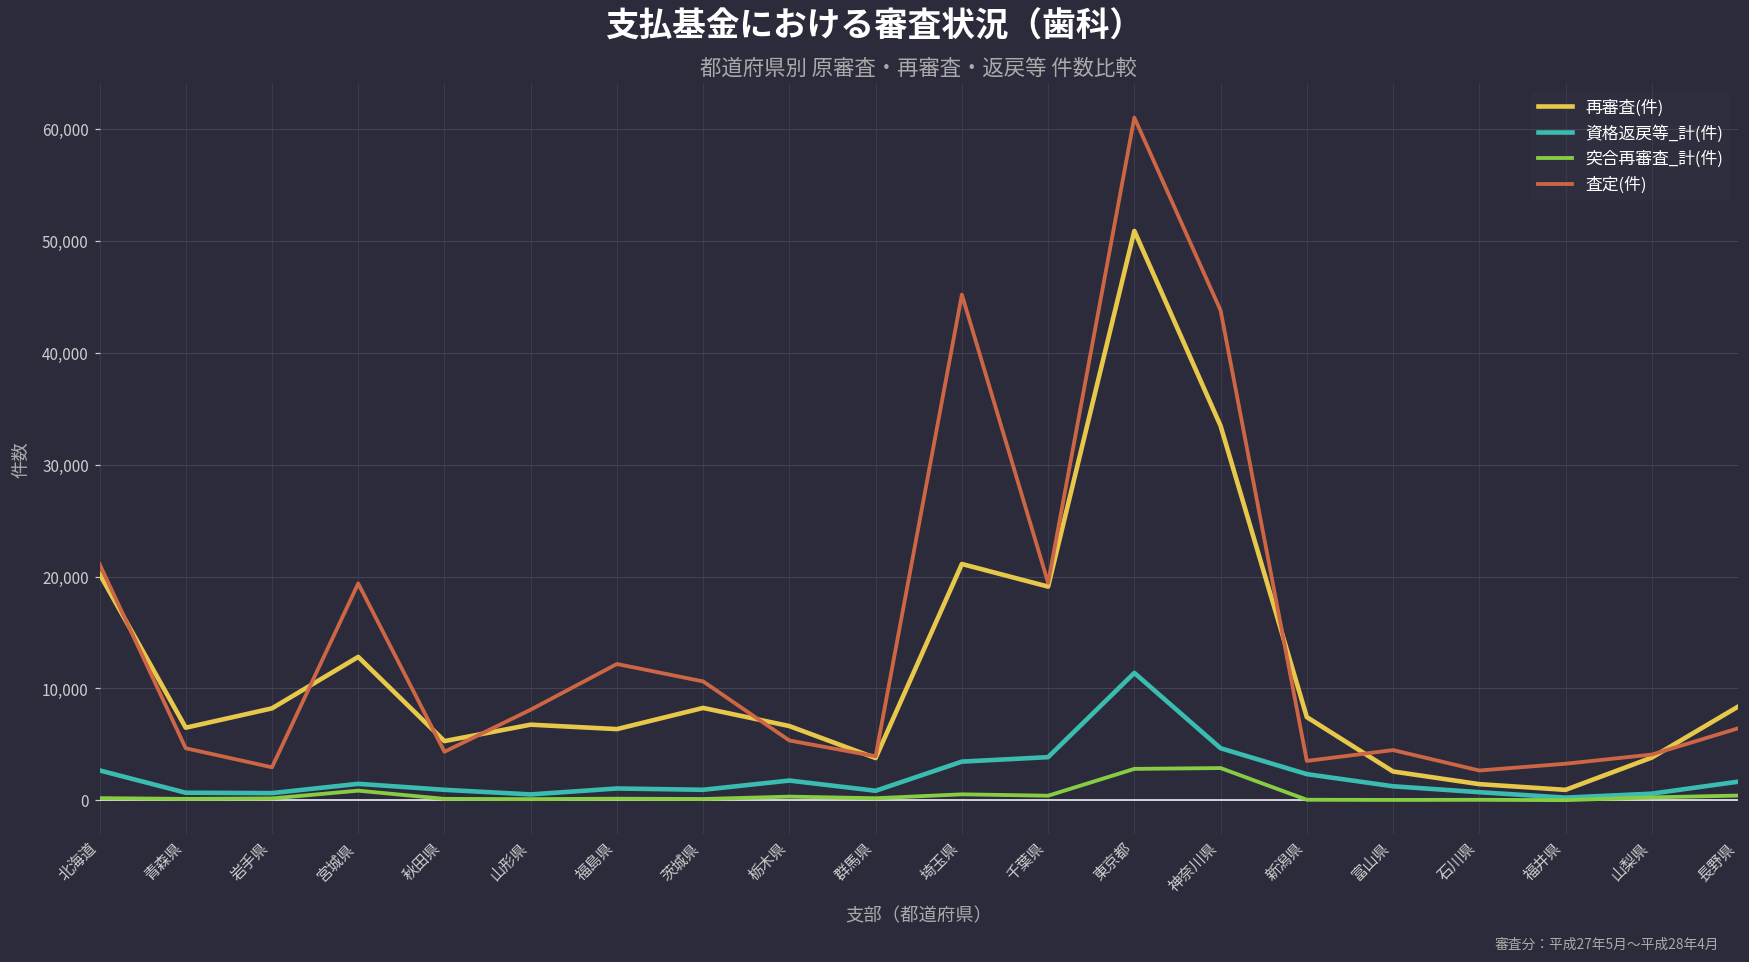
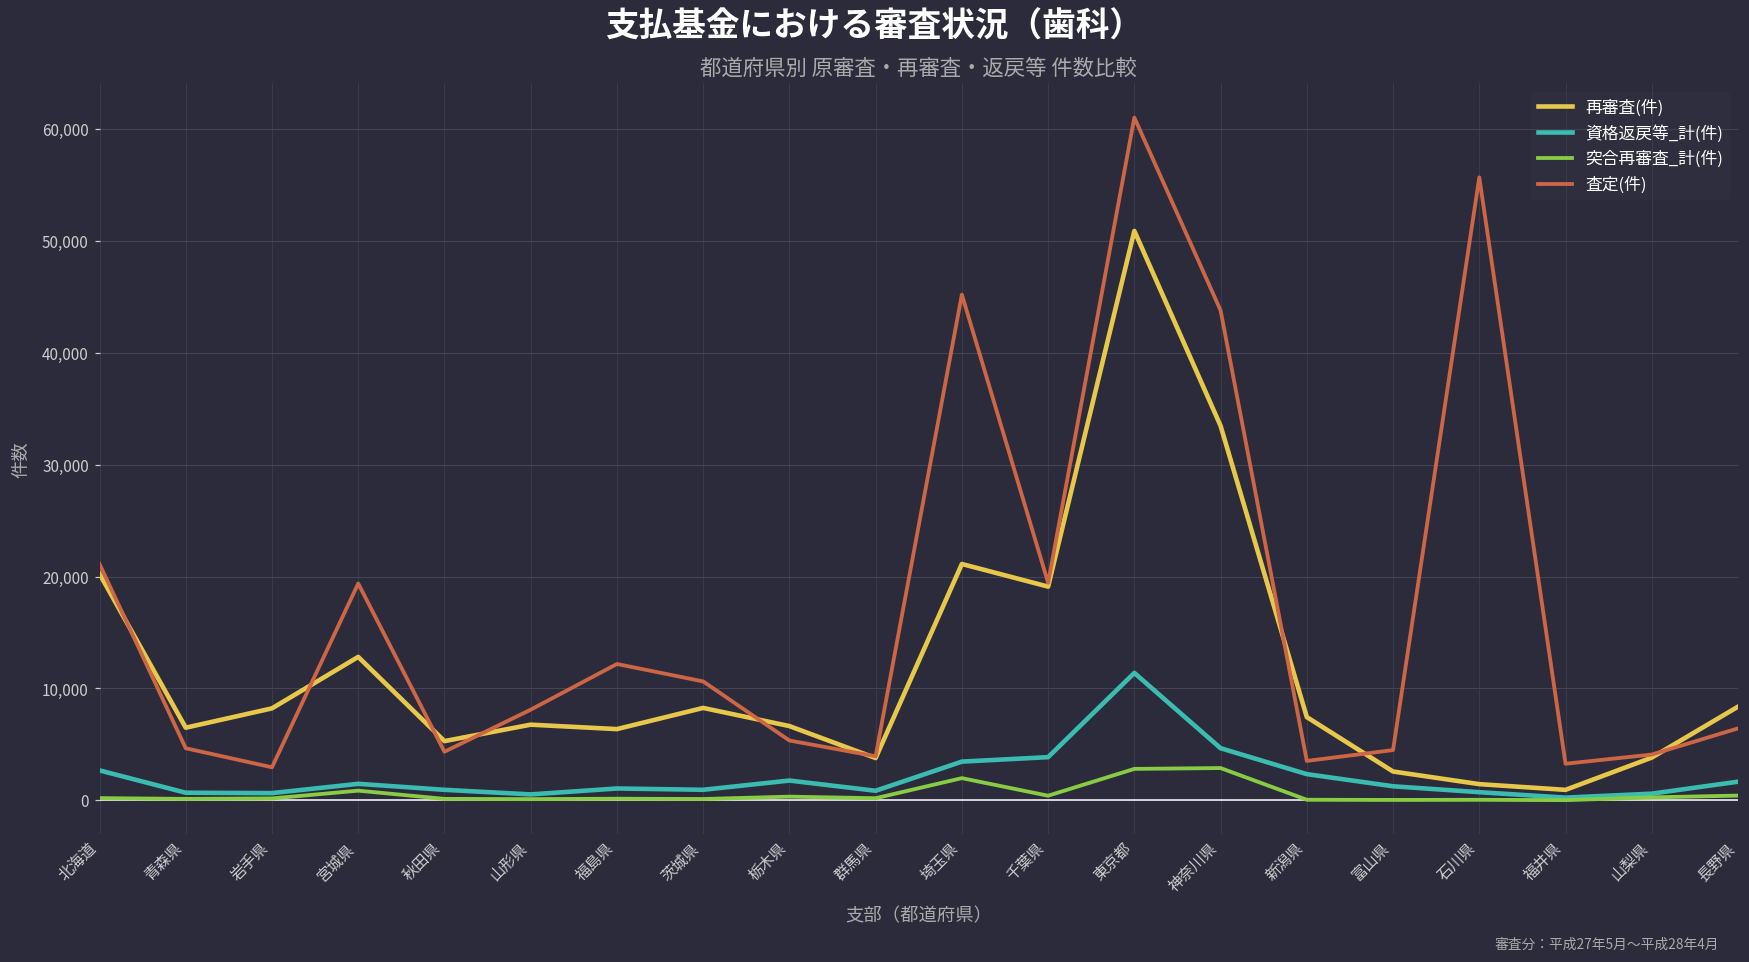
  {
    "再審査(件)": {
      "北海道": "20,300",
      "青森県": "6,500",
      "岩手県": "8,200",
      "宮城県": "12,800",
      "秋田県": "5,300",
      "山形県": "6,800",
      "福島県": "6,400",
      "茨城県": "8,300",
      "栃木県": "6,600",
      "埼玉県": "21,100",
      "千葉県": "19,100",
      "東京都": "50,900",
      "神奈川県": "33,500",
      "新潟県": "7,400",
      "富山県": "2,600",
      "石川県": "1,400",
      "福井県": "900",
      "山梨県": "3,800",
      "長野県": "8,400"
    },
    "資格返戻等_計(件)": {
      "北海道": "2,700",
      "青森県": "700",
      "岩手県": "600",
      "宮城県": "1,500",
      "秋田県": "900",
      "山形県": "500",
      "福島県": "1,100",
      "茨城県": "900",
      "栃木県": "1,800",
      "群馬県": "900",
      "埼玉県": "3,500",
      "千葉県": "3,900",
      "東京都": "11,400",
      "神奈川県": "4,700",
      "新潟県": "2,300",
      "富山県": "1,300",
      "石川県": "700",
      "山梨県": "600",
      "長野県": "1,700"
    },
    "突合再審査_計(件)": {
      "北海道": "200",
      "青森県": "100",
      "岩手県": "200",
      "宮城県": "900",
      "秋田県": "100",
      "山形県": "100",
      "福島県": "100",
      "茨城県": "100",
      "栃木県": "300",
      "群馬県": "200",
-     "埼玉県": "500",
+     "埼玉県": "2,000",
      "千葉県": "400",
      "東京都": "2,800",
      "神奈川県": "2,900",
      "新潟県": "100",
      "富山県": "0",
      "石川県": "0",
      "山梨県": "300",
      "長野県": "400"
    },
    "査定(件)": {
      "北海道": "21,100",
      "青森県": "4,700",
      "岩手県": "3,000",
      "宮城県": "19,400",
      "秋田県": "4,300",
      "山形県": "8,100",
      "福島県": "12,200",
      "茨城県": "10,600",
      "栃木県": "5,400",
      "埼玉県": "45,200",
      "千葉県": "19,500",
      "東京都": "61,000",
      "神奈川県": "43,800",
      "新潟県": "3,500",
      "富山県": "4,500",
-     "石川県": "2,700",
+     "石川県": "55,700",
      "福井県": "3,300",
      "山梨県": "4,100",
      "長野県": "6,400"
    }
  }
